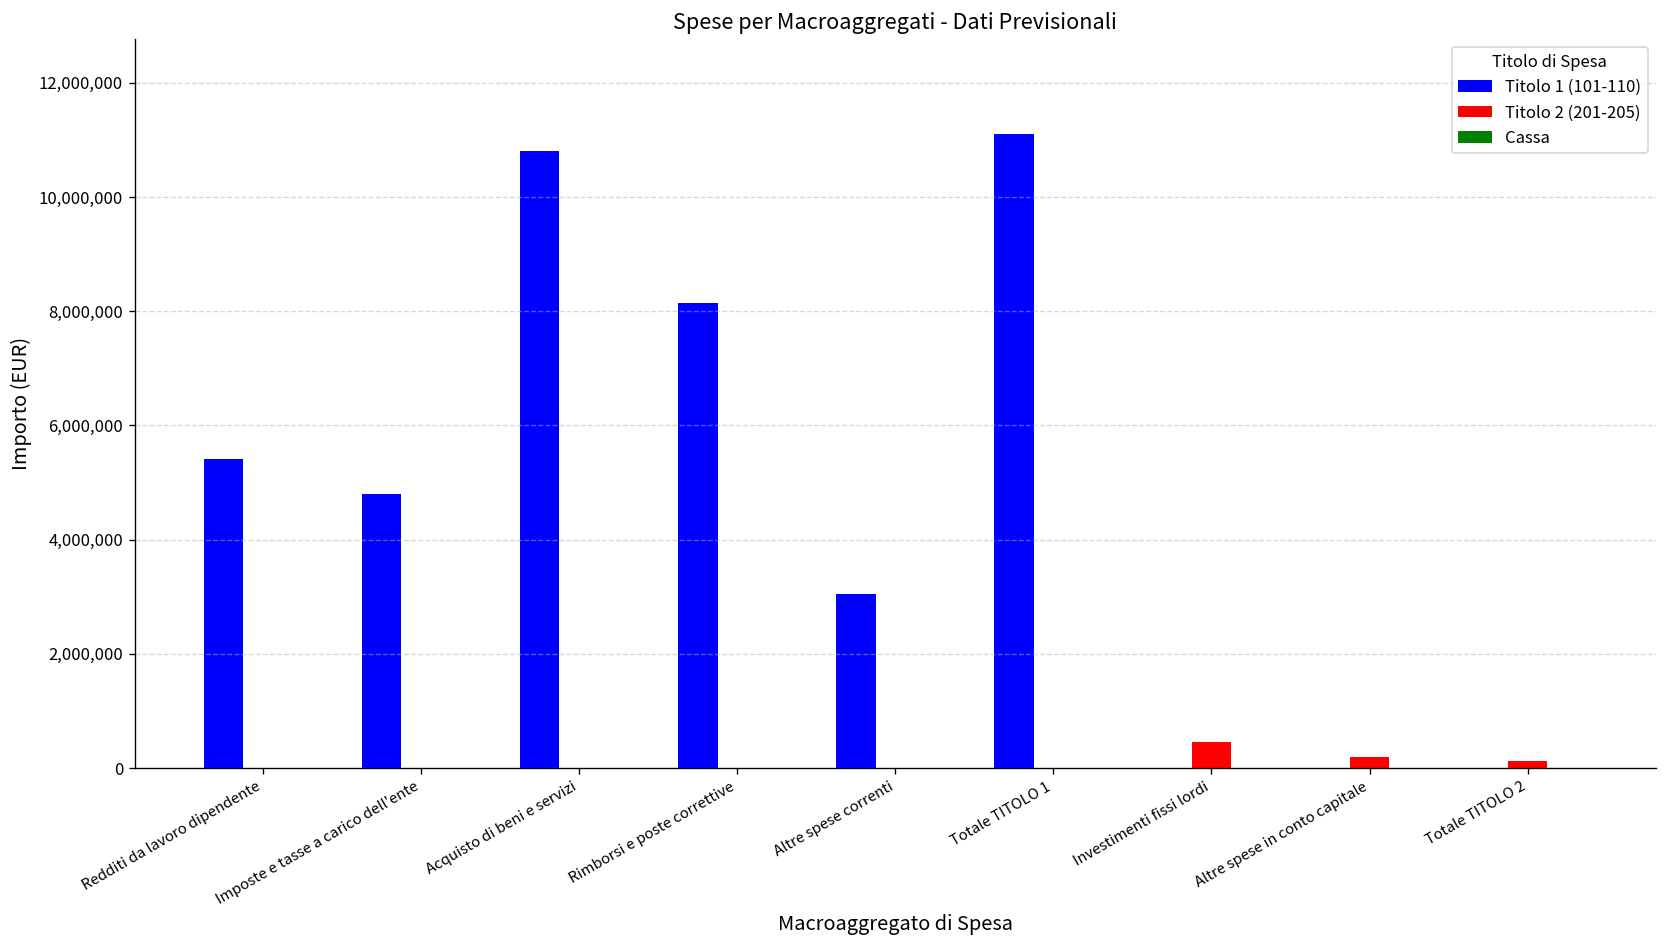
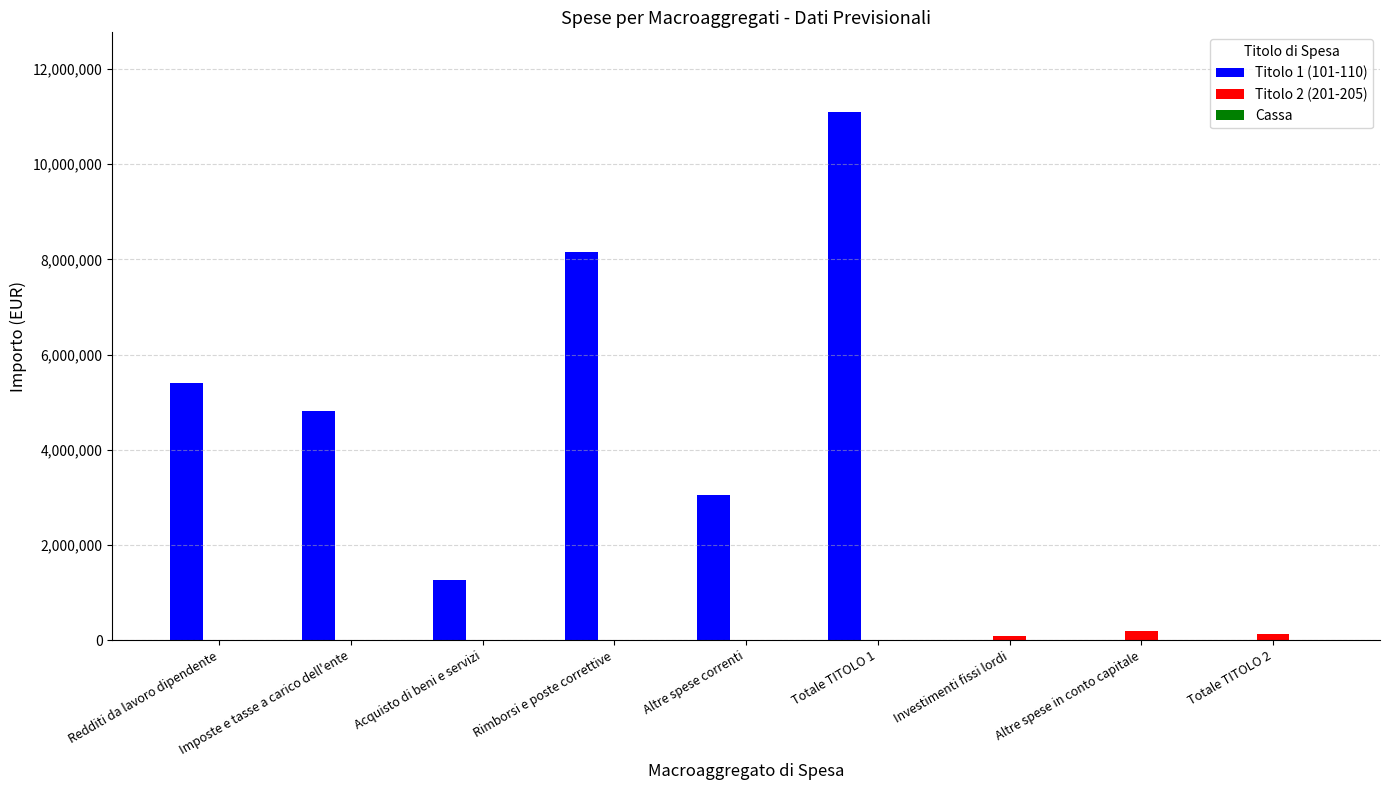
  {
    "Titolo 1 (101-110)": {
      "Redditi da lavoro dipendente": "5,400,000",
      "Imposte e tasse a carico dell'ente": "4,800,000",
-     "Acquisto di beni e servizi": "10,800,000",
+     "Acquisto di beni e servizi": "1,300,000",
      "Rimborsi e poste correttive": "8,100,000",
      "Altre spese correnti": "3,000,000",
      "Totale TITOLO 1": "11,100,000",
      "Investimenti fissi lordi": "0",
      "Altre spese in conto capitale": "0",
      "Totale TITOLO 2": "0"
    },
    "Titolo 2 (201-205)": {
      "Redditi da lavoro dipendente": "0",
      "Imposte e tasse a carico dell'ente": "0",
      "Acquisto di beni e servizi": "0",
      "Rimborsi e poste correttive": "0",
      "Altre spese correnti": "0",
      "Totale TITOLO 1": "0",
-     "Investimenti fissi lordi": "500,000",
+     "Investimenti fissi lordi": "100,000",
      "Altre spese in conto capitale": "200,000",
      "Totale TITOLO 2": "100,000"
    },
    "Cassa": {
      "Redditi da lavoro dipendente": "0",
      "Imposte e tasse a carico dell'ente": "0",
      "Acquisto di beni e servizi": "0",
      "Rimborsi e poste correttive": "0",
      "Altre spese correnti": "0",
      "Totale TITOLO 1": "0",
      "Investimenti fissi lordi": "0",
      "Altre spese in conto capitale": "0",
      "Totale TITOLO 2": "0"
    }
  }
